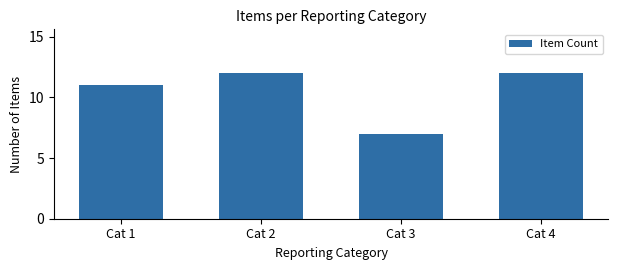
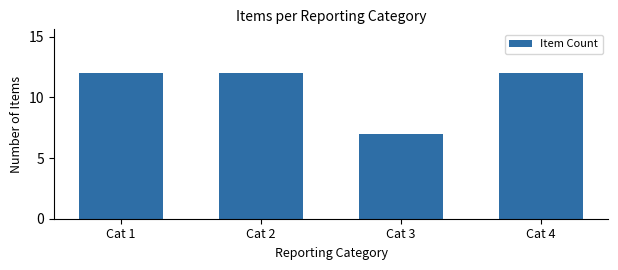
  {
-   "Cat 1": 11,
+   "Cat 1": 12,
    "Cat 2": 12,
    "Cat 3": 7,
    "Cat 4": 12
  }
